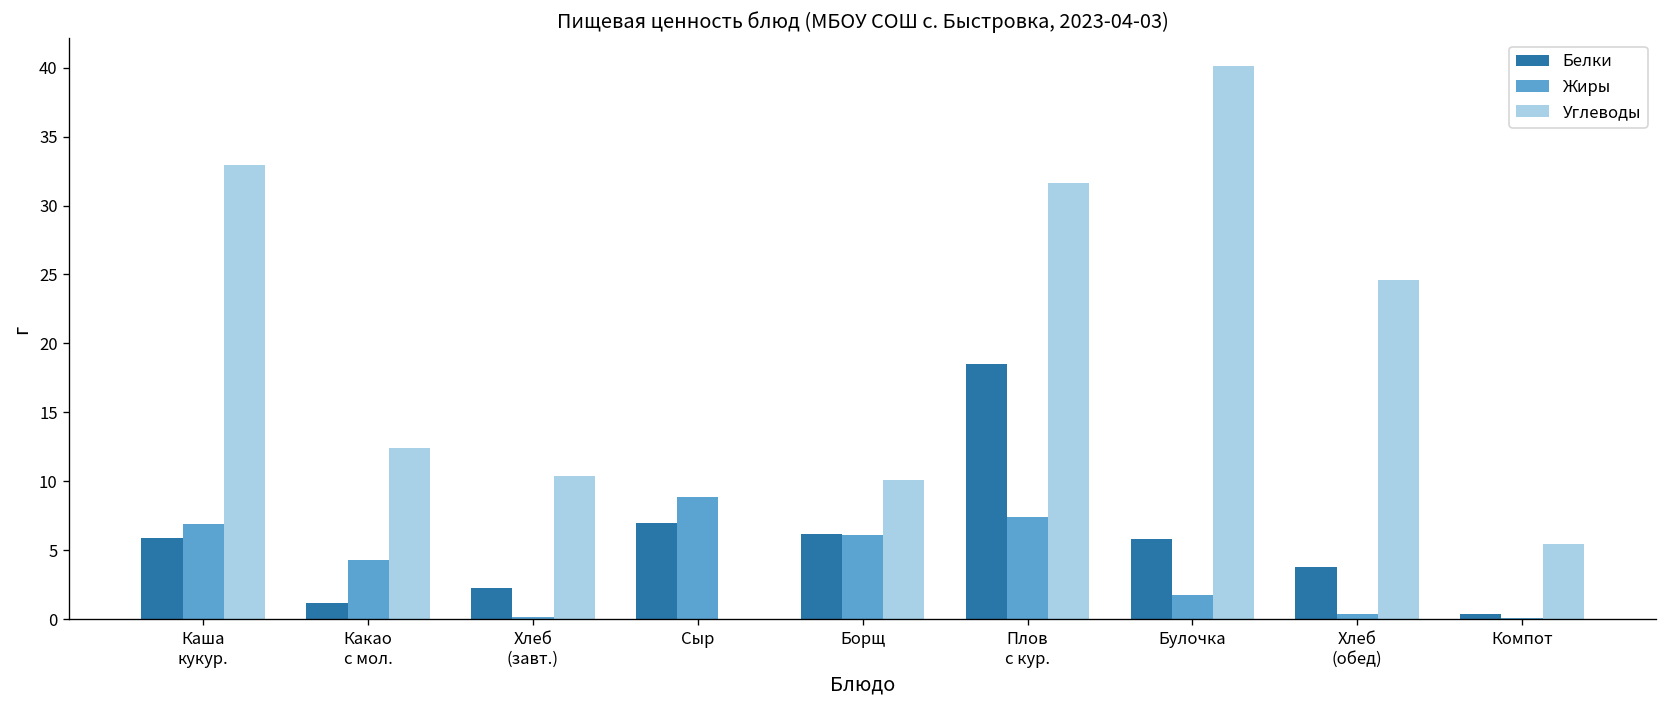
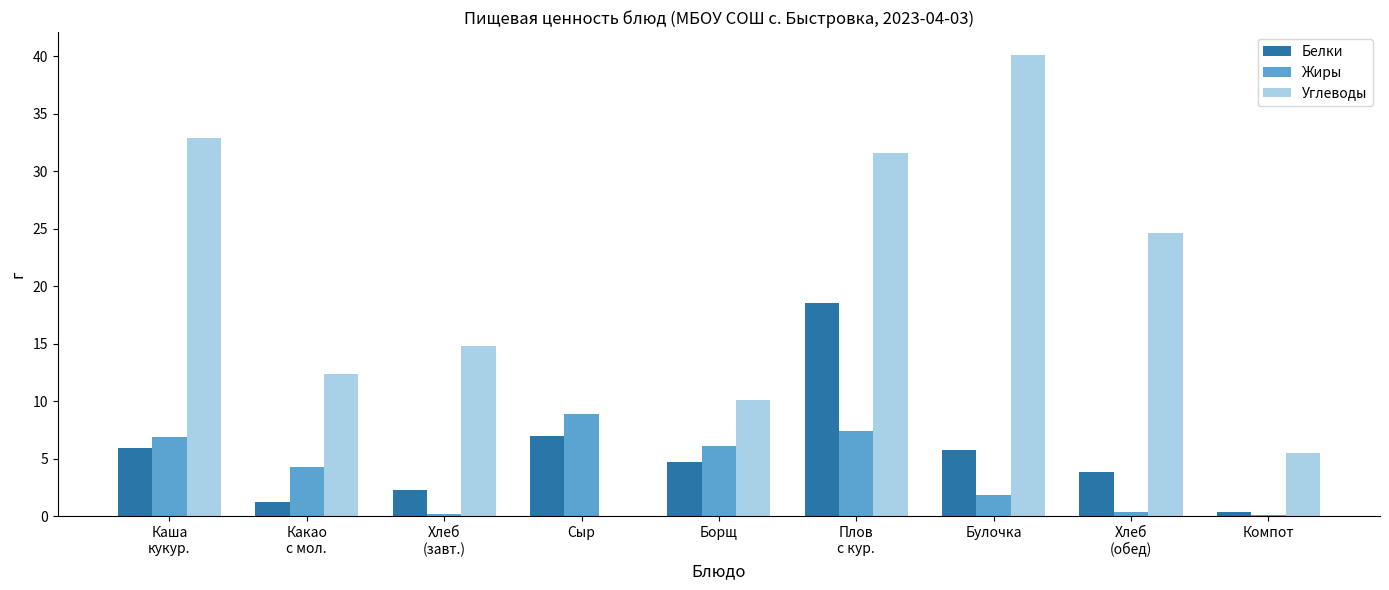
  {
    "Белки": {
      "Каша кукур.": 5.9,
      "Какао с мол.": 1.2,
      "Хлеб (завт.)": 2.3,
      "Сыр": 7.0,
-     "Борщ": 6.2,
+     "Борщ": 4.7,
      "Плов с кур.": 18.5,
      "Булочка": 5.8,
      "Хлеб (обед)": 3.8,
      "Компот": 0.4
    },
    "Жиры": {
      "Каша кукур.": 6.9,
      "Какао с мол.": 4.3,
      "Сыр": 8.9,
      "Борщ": 6.1,
      "Плов с кур.": 7.4,
      "Булочка": 1.8,
      "Хлеб (обед)": 0.4
    },
    "Углеводы": {
      "Каша кукур.": 32.9,
      "Какао с мол.": 12.4,
-     "Хлеб (завт.)": 10.4,
+     "Хлеб (завт.)": 14.8,
      "Сыр": 0.0,
      "Борщ": 10.1,
      "Плов с кур.": 31.6,
      "Булочка": 40.1,
      "Хлеб (обед)": 24.6,
      "Компот": 5.5
    }
  }
